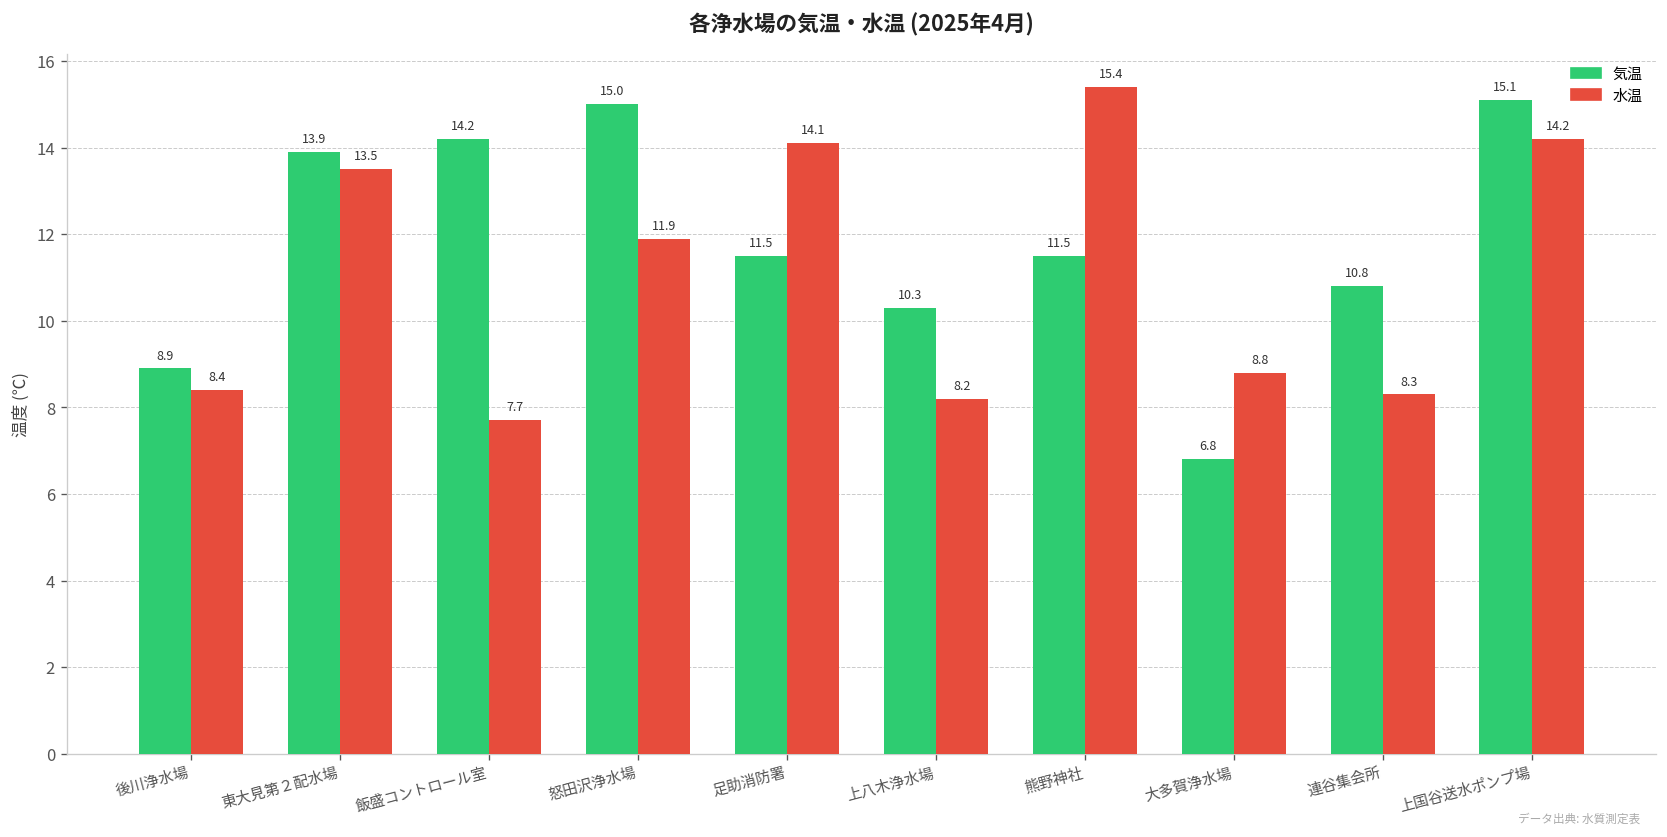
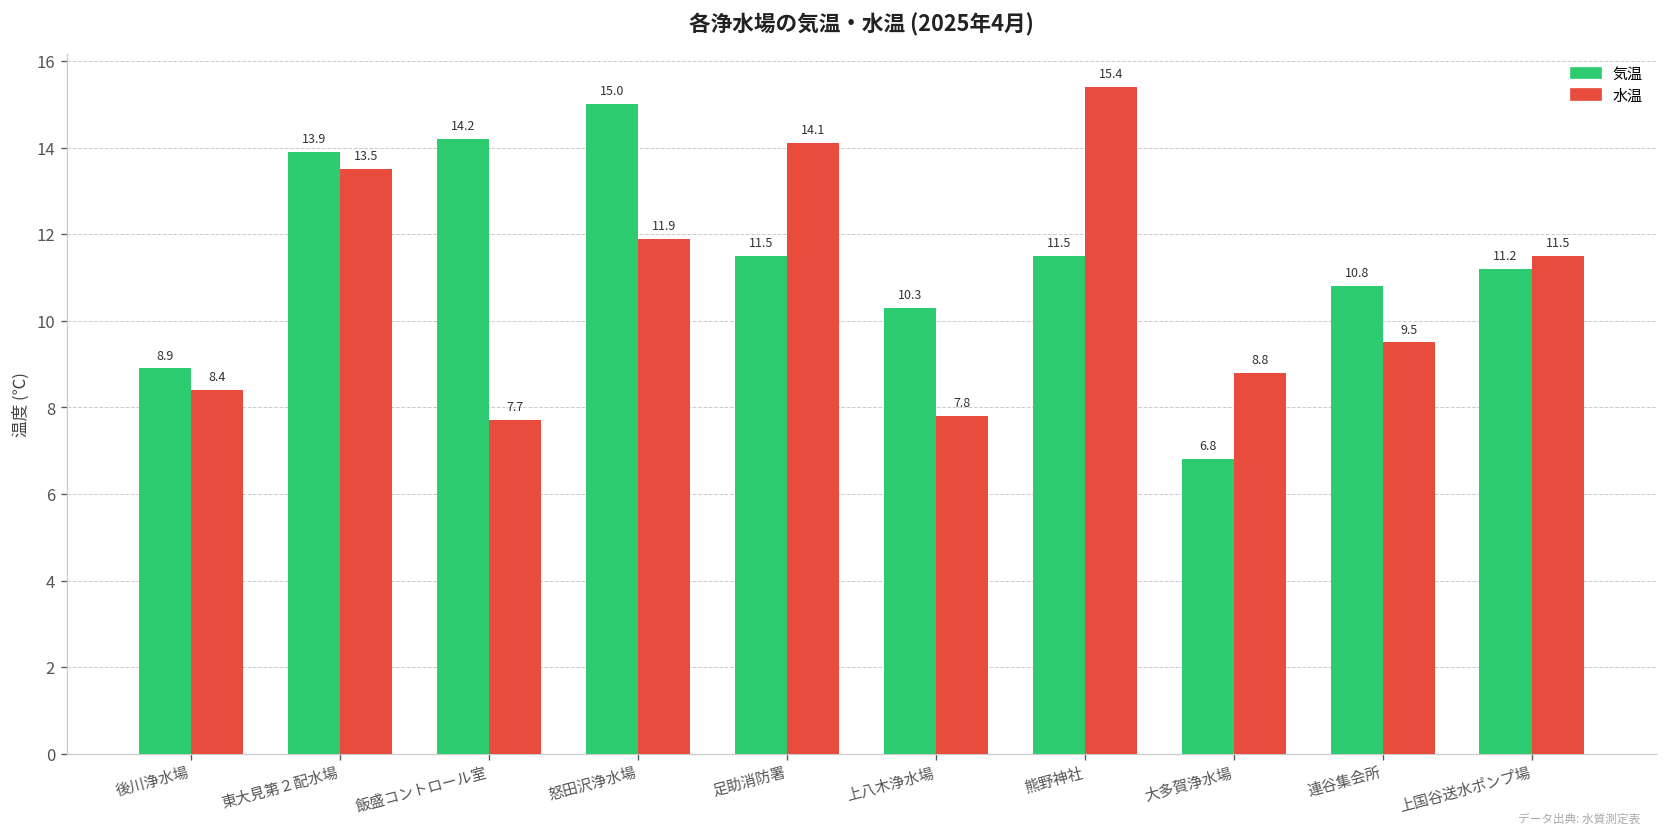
  {
    "気温": {
      "後川浄水場": 8.9,
      "東大見第２配水場": 13.9,
      "飯盛コントロール室": 14.2,
      "怒田沢浄水場": 15.0,
      "足助消防署": 11.5,
      "上八木浄水場": 10.3,
      "熊野神社": 11.5,
      "大多賀浄水場": 6.8,
      "連谷集会所": 10.8,
-     "上国谷送水ポンプ場": 15.1
+     "上国谷送水ポンプ場": 11.2
    },
    "水温": {
      "後川浄水場": 8.4,
      "東大見第２配水場": 13.5,
      "飯盛コントロール室": 7.7,
      "怒田沢浄水場": 11.9,
      "足助消防署": 14.1,
-     "上八木浄水場": 8.2,
+     "上八木浄水場": 7.8,
      "熊野神社": 15.4,
      "大多賀浄水場": 8.8,
-     "連谷集会所": 8.3,
-     "上国谷送水ポンプ場": 14.2
+     "連谷集会所": 9.5,
+     "上国谷送水ポンプ場": 11.5
    }
  }
